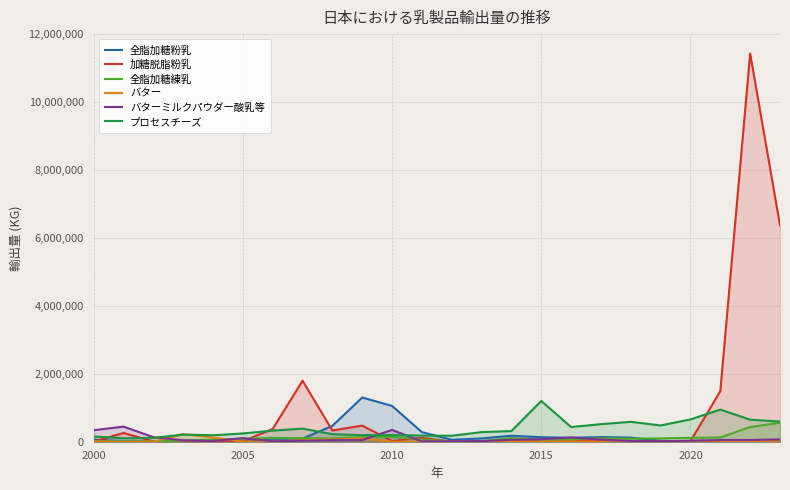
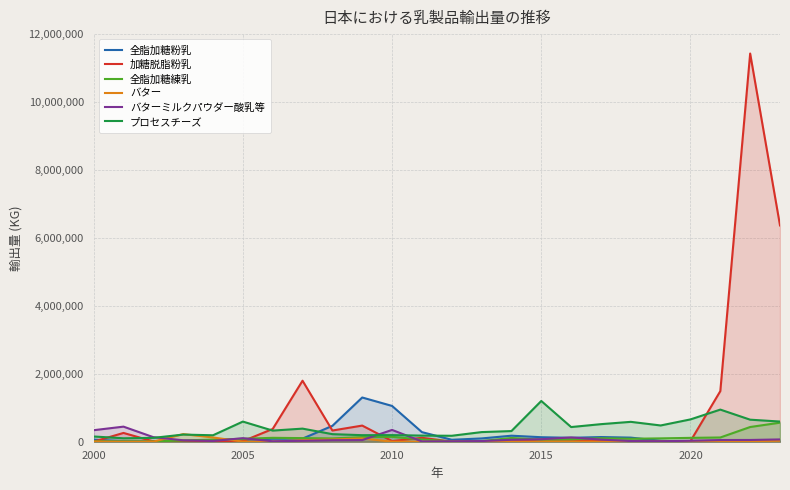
  {
    "全脂加糖粉乳": {
      "2010": "1,100,000"
    },
    "全脂加糖練乳": {
      "2020": "100,000"
    },
    "バターミルクパウダー酸乳等": {
      "2000": "300,000",
      "2010": "300,000"
    },
    "プロセスチーズ": {
      "2000": "200,000",
-     "2005": "200,000",
+     "2005": "600,000",
      "2015": "1,200,000",
      "2020": "700,000"
    }
  }
